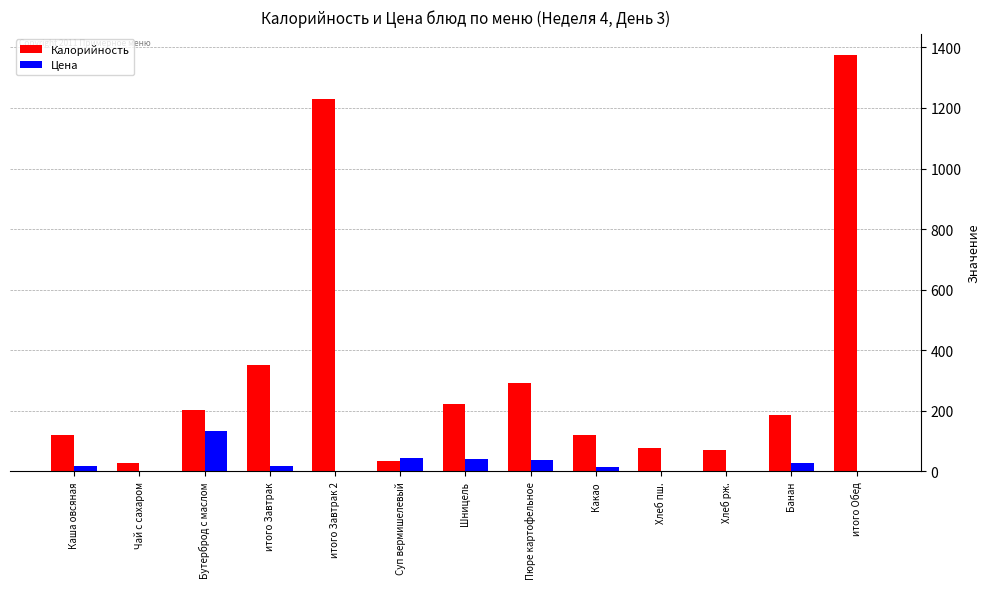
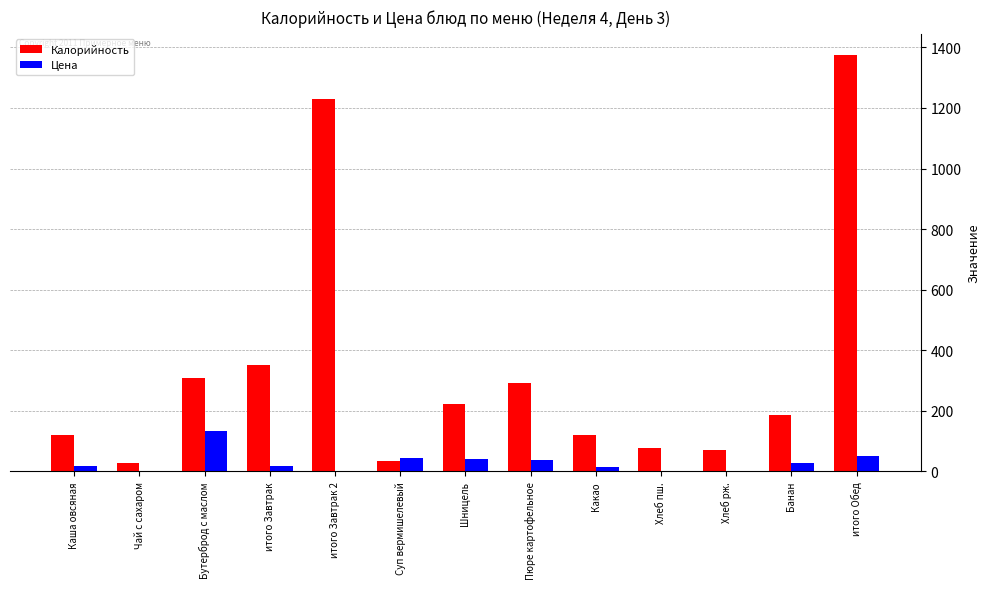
  {
    "Калорийность": {
      "Каша овсяная": 120,
      "Чай с сахаром": 30,
-     "Бутерброд с маслом": 200,
+     "Бутерброд с маслом": 310,
      "итого Завтрак": 350,
      "итого Завтрак 2": 1230,
      "Суп вермишелевый": 30,
      "Шницель": 220,
      "Пюре картофельное": 290,
      "Какао": 120,
      "Хлеб пш.": 80,
      "Хлеб рж.": 70,
      "Банан": 190,
      "итого Обед": 1380
    },
    "Цена": {
      "Каша овсяная": 20,
      "Бутерброд с маслом": 130,
      "итого Завтрак": 20,
      "итого Завтрак 2": 0,
      "Суп вермишелевый": 40,
      "Шницель": 40,
      "Пюре картофельное": 40,
      "Какао": 10,
      "Банан": 30,
-     "итого Обед": 0
+     "итого Обед": 50
    }
  }
